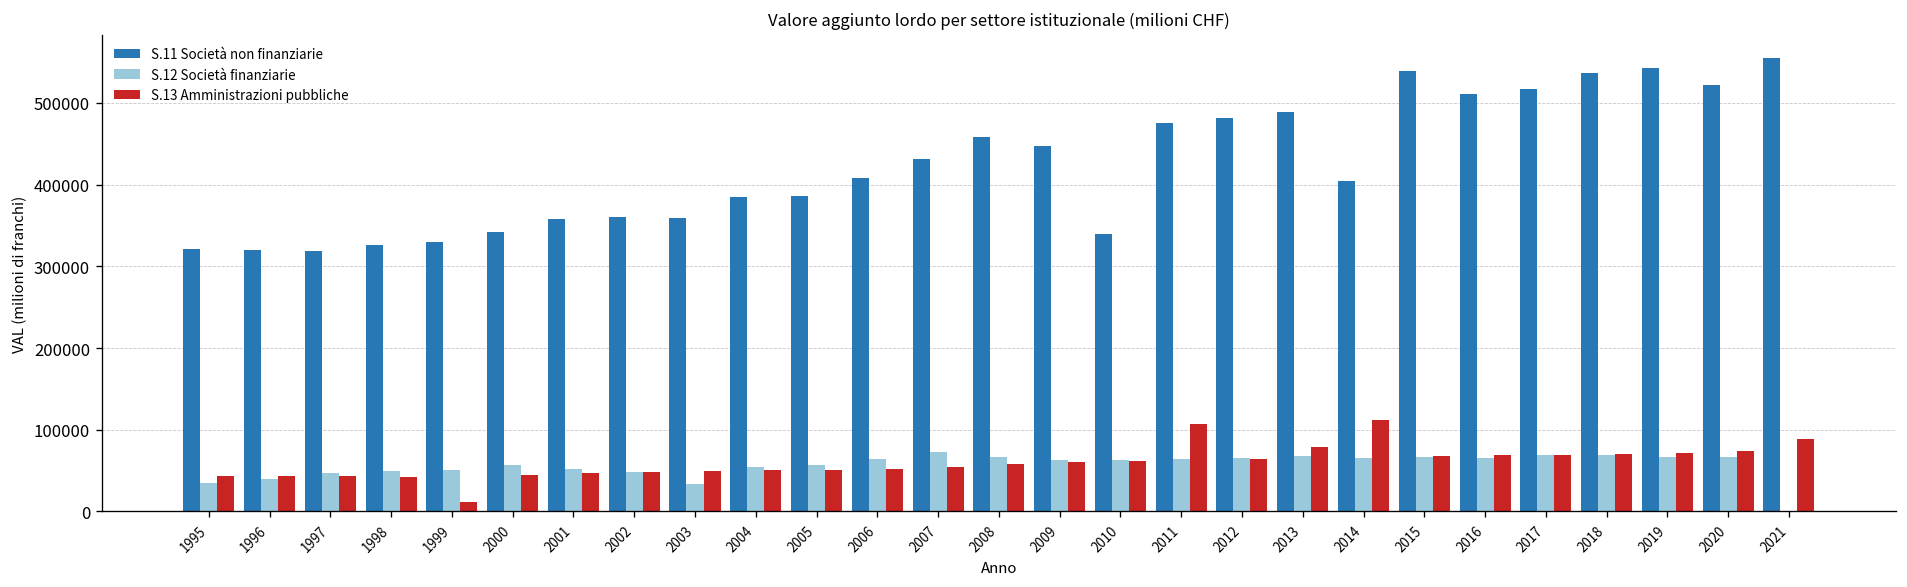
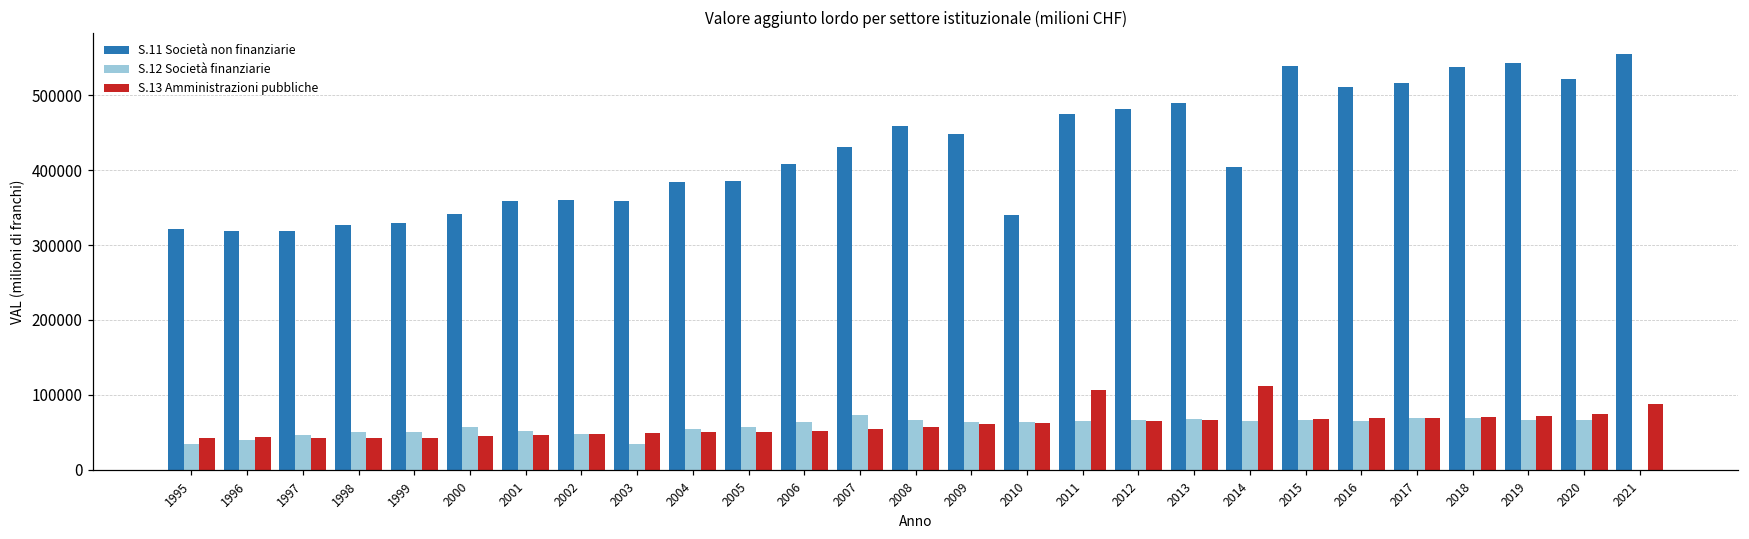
  {
    "S.11 Società non finanziarie": {
      "1995": 320000,
      "1996": 320000,
      "1997": 320000,
      "1998": 330000,
      "1999": 330000,
      "2000": 340000,
      "2001": 360000,
      "2002": 360000,
      "2003": 360000,
      "2004": 380000,
      "2005": 390000,
      "2006": 410000,
      "2007": 430000,
      "2008": 460000,
      "2009": 450000,
      "2010": 340000,
      "2011": 480000,
      "2012": 480000,
      "2013": 490000,
      "2014": 400000,
      "2015": 540000,
      "2016": 510000,
      "2017": 520000,
      "2018": 540000,
      "2019": 540000,
      "2020": 520000,
      "2021": 560000
    },
    "S.12 Società finanziarie": {
      "1995": 30000,
      "1996": 40000,
      "1997": 50000,
      "1998": 50000,
      "1999": 50000,
      "2000": 60000,
      "2001": 50000,
      "2002": 50000,
      "2003": 30000,
      "2004": 50000,
      "2005": 60000,
      "2006": 60000,
      "2007": 70000,
      "2008": 70000,
      "2009": 60000,
      "2010": 60000,
      "2011": 60000,
      "2012": 70000,
      "2013": 70000,
      "2014": 70000,
      "2015": 70000,
      "2016": 70000,
      "2017": 70000,
      "2018": 70000,
      "2019": 70000,
      "2020": 70000,
      "2021": 0
    },
    "S.13 Amministrazioni pubbliche": {
      "1995": 40000,
      "1996": 40000,
      "1997": 40000,
      "1998": 40000,
-     "1999": 10000,
+     "1999": 40000,
      "2000": 40000,
      "2001": 50000,
      "2002": 50000,
      "2003": 50000,
      "2004": 50000,
      "2005": 50000,
      "2006": 50000,
      "2007": 50000,
      "2008": 60000,
      "2009": 60000,
      "2010": 60000,
      "2011": 110000,
      "2012": 60000,
-     "2013": 80000,
+     "2013": 70000,
      "2014": 110000,
      "2015": 70000,
      "2016": 70000,
      "2017": 70000,
      "2018": 70000,
      "2019": 70000,
      "2020": 70000,
      "2021": 90000
    }
  }
